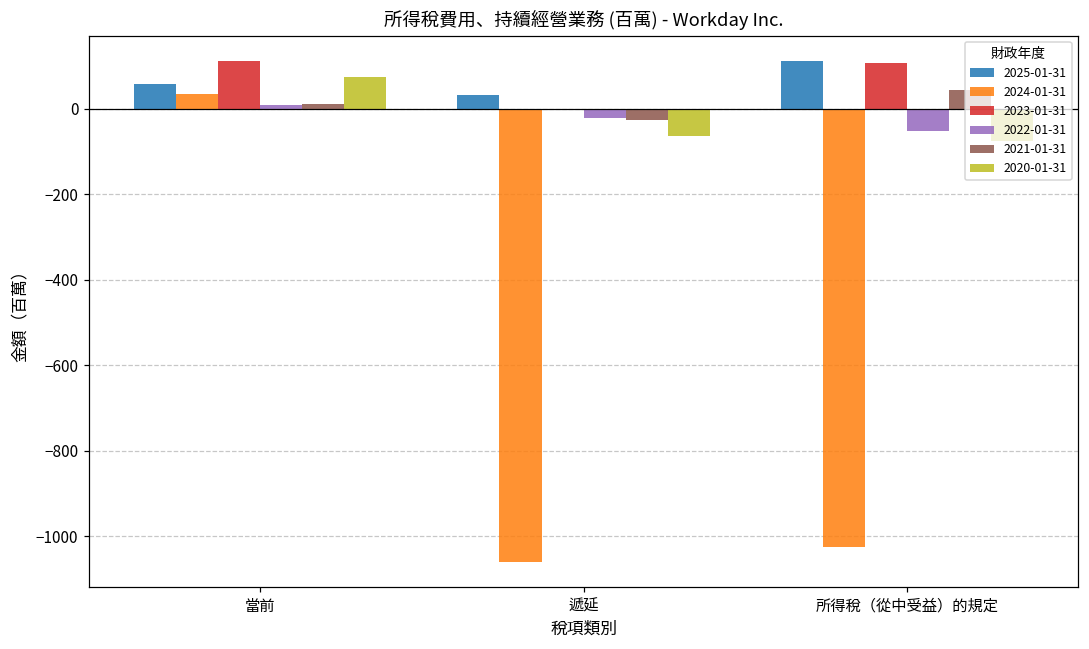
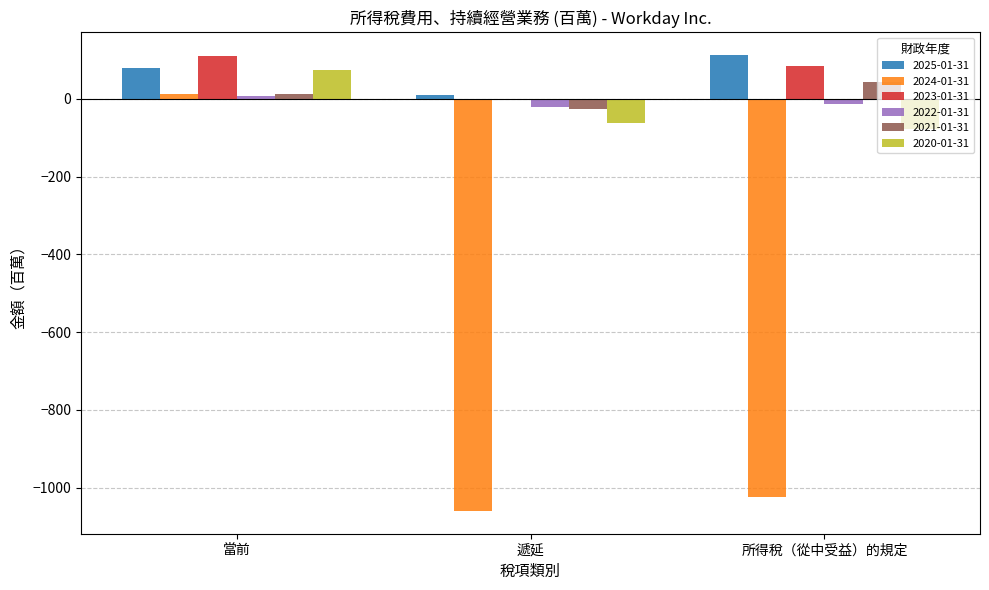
  {
    "2025-01-31": {
-     "當前": 60,
-     "遞延": 30,
+     "當前": 80,
+     "遞延": 10,
      "所得稅（從中受益）的規定": 110
    },
    "2024-01-31": {
-     "當前": 40,
+     "當前": 10,
      "遞延": -1060,
      "所得稅（從中受益）的規定": -1030
    },
    "2023-01-31": {
      "當前": 110,
-     "所得稅（從中受益）的規定": 110
+     "所得稅（從中受益）的規定": 80
    },
    "2022-01-31": {
      "當前": 10,
      "遞延": -20,
-     "所得稅（從中受益）的規定": -50
+     "所得稅（從中受益）的規定": -10
    },
    "2021-01-31": {
      "當前": 10,
      "遞延": -30
    },
    "2020-01-31": {
      "當前": 70,
      "遞延": -60
    }
  }
